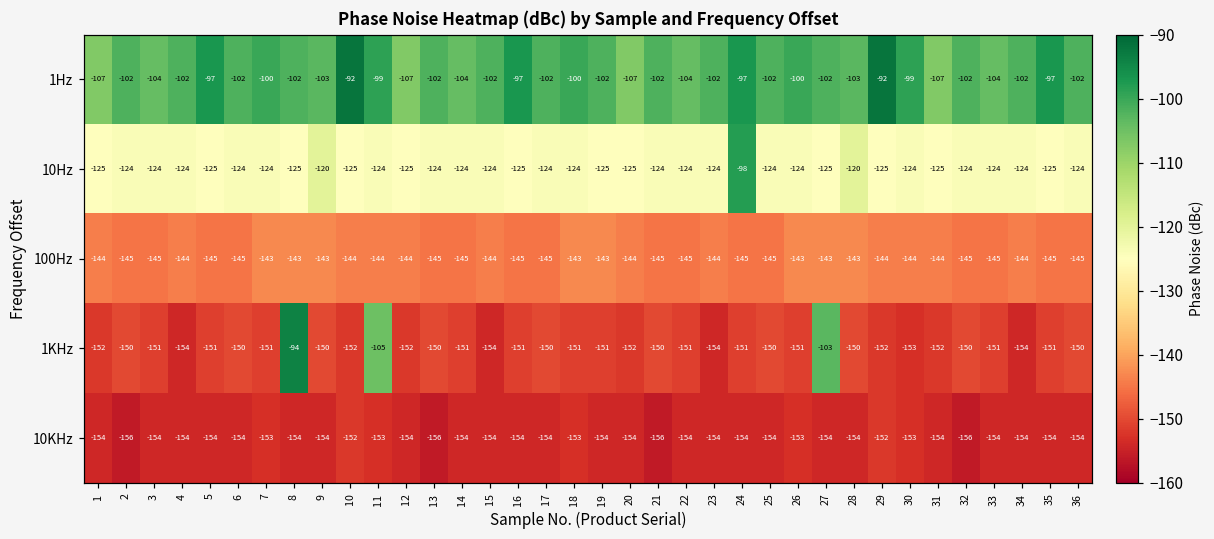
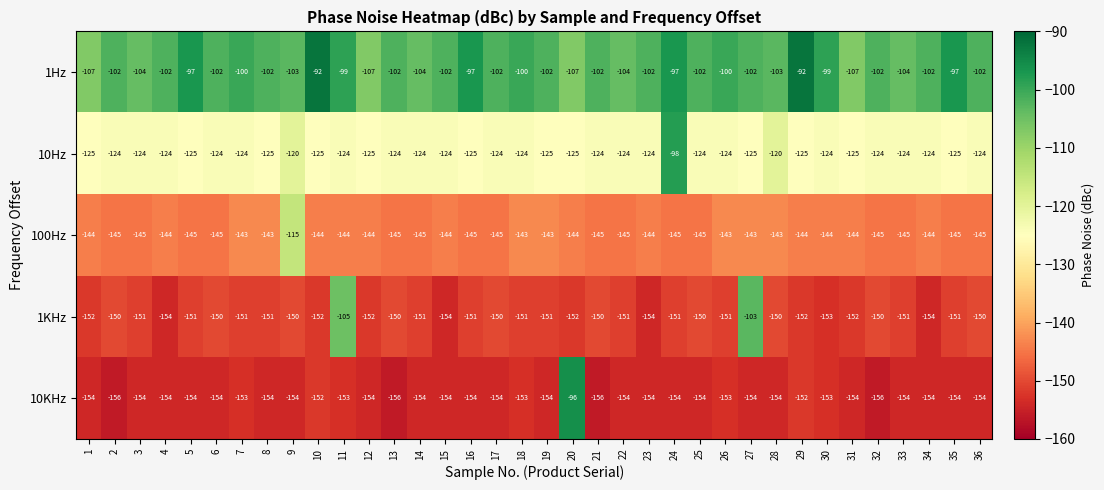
  {
    "1Hz": {
      "1": -107,
      "2": -102,
      "3": -104,
      "4": -102,
      "5": -97,
      "6": -102,
      "7": -100,
      "8": -102,
      "9": -103,
      "10": -92,
      "11": -99,
      "12": -107,
      "13": -102,
      "14": -104,
      "15": -102,
      "16": -97,
      "17": -102,
      "18": -100,
      "19": -102,
      "20": -107,
      "21": -102,
      "22": -104,
      "23": -102,
      "24": -97,
      "25": -102,
      "26": -100,
      "27": -102,
      "28": -103,
      "29": -92,
      "30": -99,
      "31": -107,
      "32": -102,
      "33": -104,
      "34": -102,
      "35": -97,
      "36": -102
    },
    "10Hz": {
      "1": -125,
      "2": -124,
      "3": -124,
      "4": -124,
      "5": -125,
      "6": -124,
      "7": -124,
      "8": -125,
      "9": -120,
      "10": -125,
      "11": -124,
      "12": -125,
      "13": -124,
      "14": -124,
      "15": -124,
      "16": -125,
      "17": -124,
      "18": -124,
      "19": -125,
      "20": -125,
      "21": -124,
      "22": -124,
      "23": -124,
      "24": -98,
      "25": -124,
      "26": -124,
      "27": -125,
      "28": -120,
      "29": -125,
      "30": -124,
      "31": -125,
      "32": -124,
      "33": -124,
      "34": -124,
      "35": -125,
      "36": -124
    },
    "100Hz": {
      "1": -144,
      "2": -145,
      "3": -145,
      "4": -144,
      "5": -145,
      "6": -145,
      "7": -143,
      "8": -143,
-     "9": -143,
+     "9": -115,
      "10": -144,
      "11": -144,
      "12": -144,
      "13": -145,
      "14": -145,
      "15": -144,
      "16": -145,
      "17": -145,
      "18": -143,
      "19": -143,
      "20": -144,
      "21": -145,
      "22": -145,
      "23": -144,
      "24": -145,
      "25": -145,
      "26": -143,
      "27": -143,
      "28": -143,
      "29": -144,
      "30": -144,
      "31": -144,
      "32": -145,
      "33": -145,
      "34": -144,
      "35": -145,
      "36": -145
    },
    "1KHz": {
      "1": -152,
      "2": -150,
      "3": -151,
      "4": -154,
      "5": -151,
      "6": -150,
      "7": -151,
-     "8": -94,
+     "8": -151,
      "9": -150,
      "10": -152,
      "11": -105,
      "12": -152,
      "13": -150,
      "14": -151,
      "15": -154,
      "16": -151,
      "17": -150,
      "18": -151,
      "19": -151,
      "20": -152,
      "21": -150,
      "22": -151,
      "23": -154,
      "24": -151,
      "25": -150,
      "26": -151,
      "27": -103,
      "28": -150,
      "29": -152,
      "30": -153,
      "31": -152,
      "32": -150,
      "33": -151,
      "34": -154,
      "35": -151,
      "36": -150
    },
    "10KHz": {
      "1": -154,
      "2": -156,
      "3": -154,
      "4": -154,
      "5": -154,
      "6": -154,
      "7": -153,
      "8": -154,
      "9": -154,
      "10": -152,
      "11": -153,
      "12": -154,
      "13": -156,
      "14": -154,
      "15": -154,
      "16": -154,
      "17": -154,
      "18": -153,
      "19": -154,
-     "20": -154,
+     "20": -96,
      "21": -156,
      "22": -154,
      "23": -154,
      "24": -154,
      "25": -154,
      "26": -153,
      "27": -154,
      "28": -154,
      "29": -152,
      "30": -153,
      "31": -154,
      "32": -156,
      "33": -154,
      "34": -154,
      "35": -154,
      "36": -154
    }
  }
